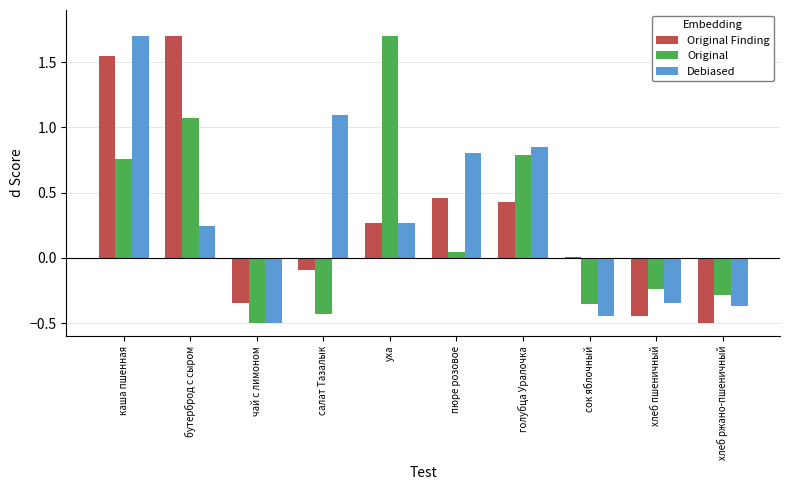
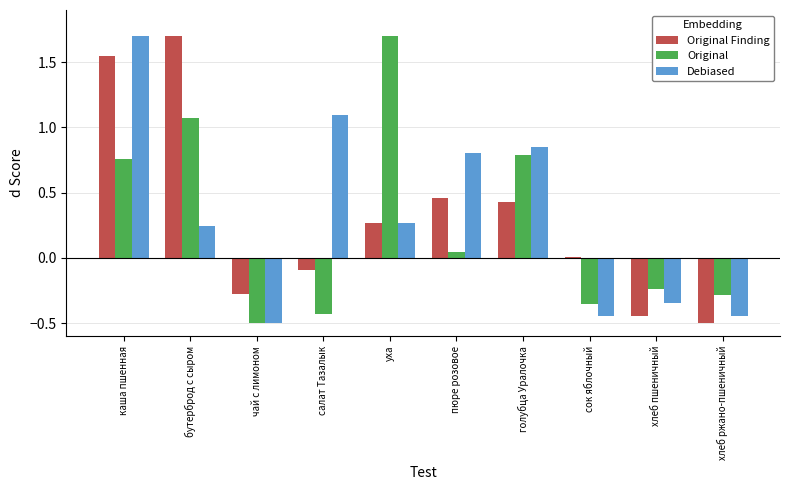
  {
    "Original Finding": {
      "каша пшенная": 1.54,
      "бутерброд с сыром": 1.70,
-     "чай с лимоном": -0.35,
+     "чай с лимоном": -0.27,
      "салат Тазалык": -0.09,
      "уха": 0.27,
      "пюре розовое": 0.46,
      "голубца Уралочка": 0.43,
      "хлеб пшеничный": -0.44,
      "хлеб ржано-пшеничный": -0.50
    },
    "Original": {
      "каша пшенная": 0.76,
      "бутерброд с сыром": 1.07,
      "чай с лимоном": -0.50,
      "салат Тазалык": -0.43,
      "уха": 1.70,
      "пюре розовое": 0.04,
      "голубца Уралочка": 0.79,
      "сок яблочный": -0.35,
      "хлеб пшеничный": -0.24,
      "хлеб ржано-пшеничный": -0.29
    },
    "Debiased": {
      "каша пшенная": 1.70,
      "бутерброд с сыром": 0.24,
      "чай с лимоном": -0.50,
      "салат Тазалык": 1.09,
      "уха": 0.27,
      "пюре розовое": 0.80,
      "голубца Уралочка": 0.85,
      "сок яблочный": -0.45,
      "хлеб пшеничный": -0.35,
-     "хлеб ржано-пшеничный": -0.37
+     "хлеб ржано-пшеничный": -0.44
    }
  }
